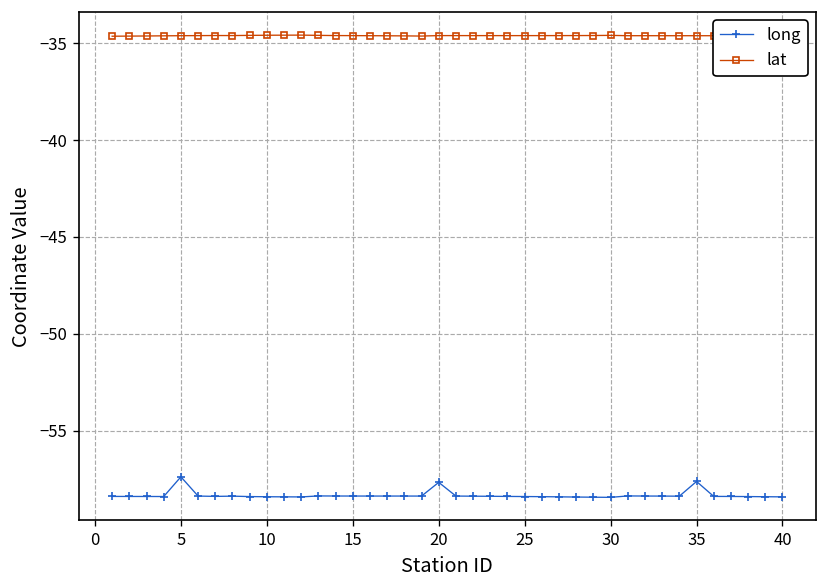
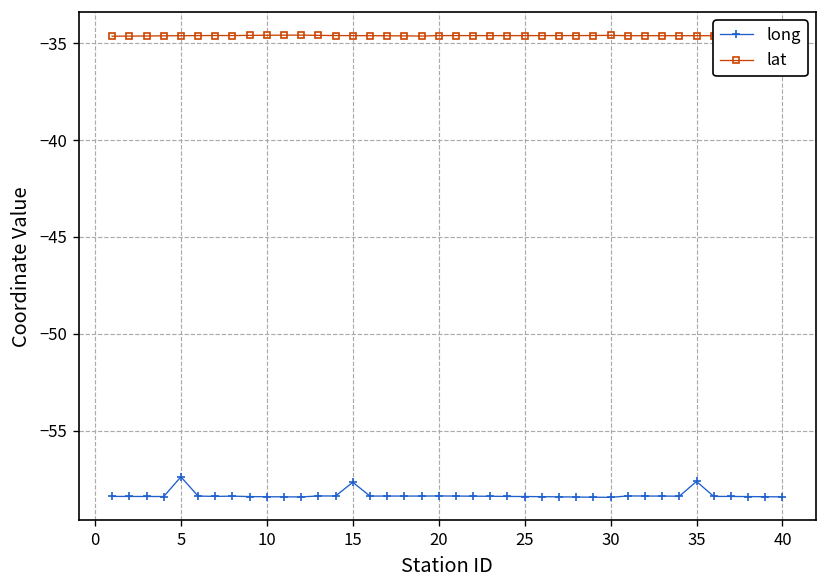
  {
    "long": {
      "5": -57.4,
      "10": -58.4,
-     "15": -58.4,
-     "20": -57.7,
+     "15": -57.7,
+     "20": -58.4,
      "25": -58.4,
      "30": -58.4,
      "35": -57.6,
      "40": -58.4
    },
    "lat": {
      "5": -34.6,
      "10": -34.6,
      "15": -34.6,
      "20": -34.6,
      "25": -34.6,
      "30": -34.6,
      "35": -34.6
    }
  }
